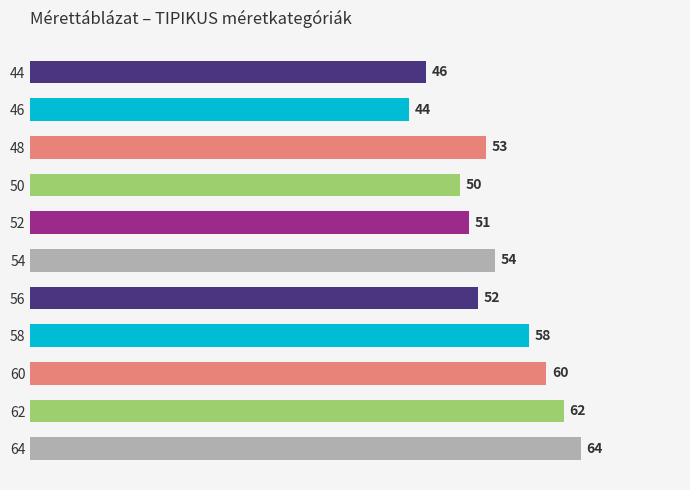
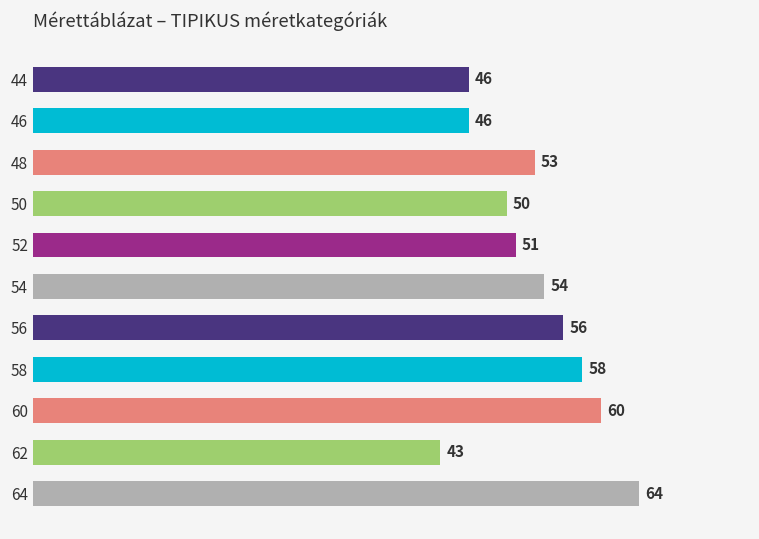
  {
    "44": 46,
-   "46": 44,
+   "46": 46,
    "48": 53,
    "50": 50,
    "52": 51,
    "54": 54,
-   "56": 52,
+   "56": 56,
    "58": 58,
    "60": 60,
-   "62": 62,
+   "62": 43,
    "64": 64
  }
